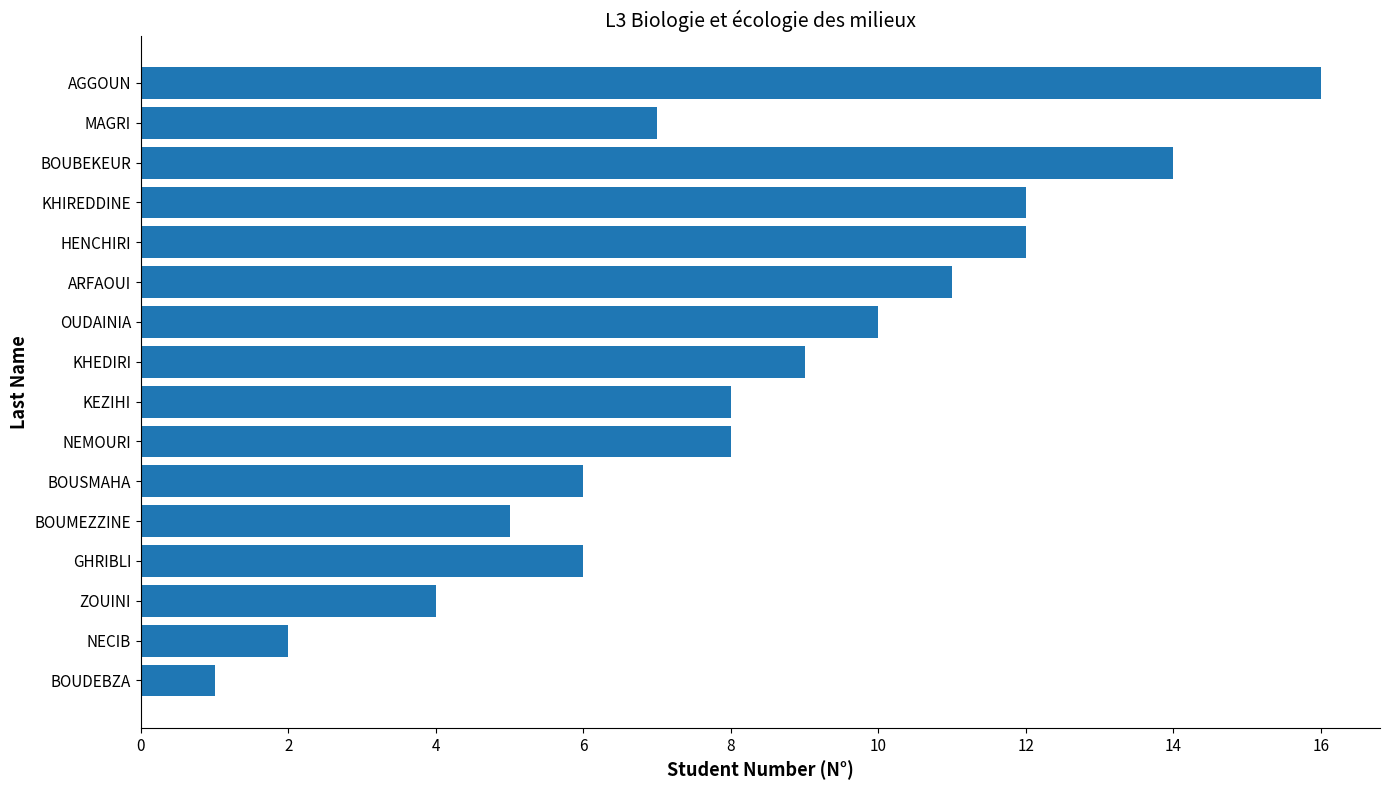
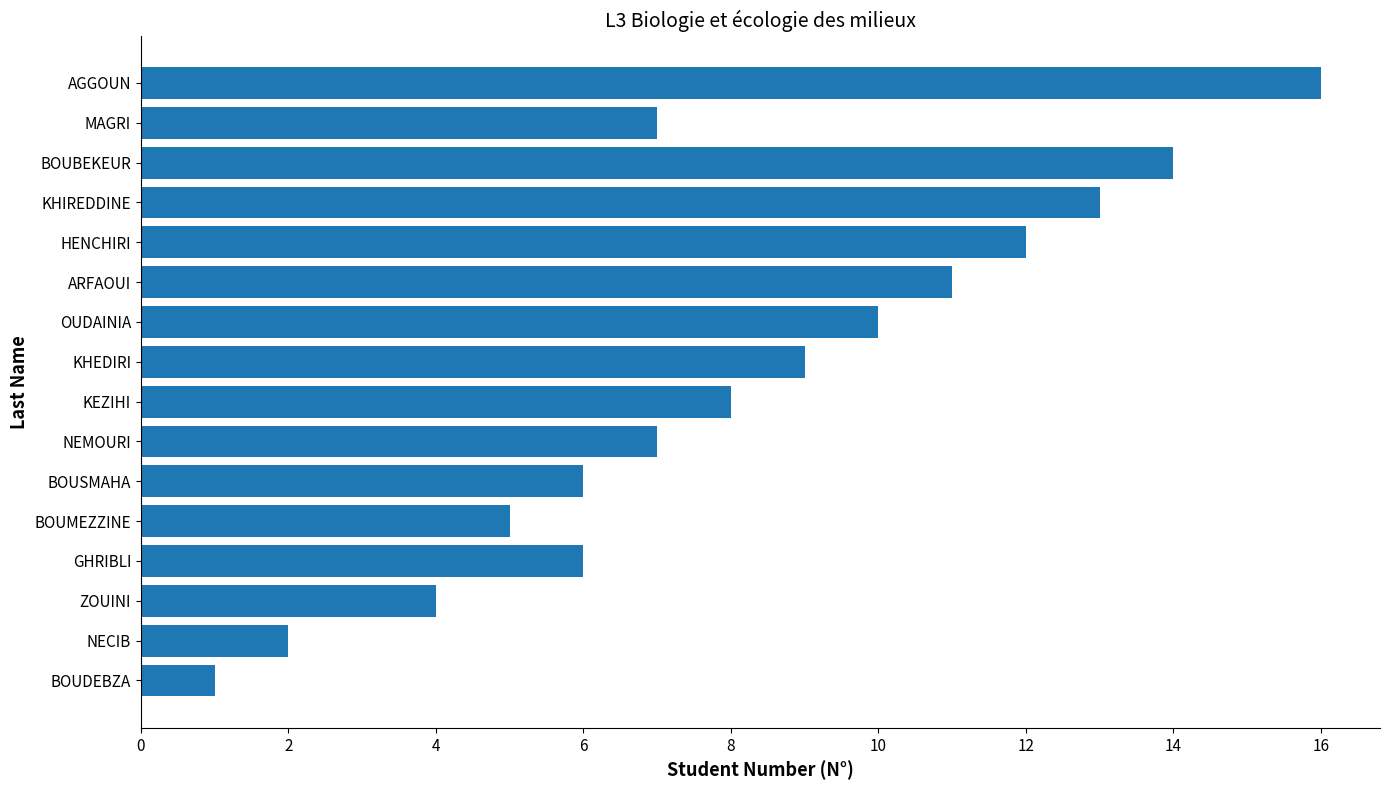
  {
    "AGGOUN": 16,
    "MAGRI": 7,
    "BOUBEKEUR": 14,
-   "KHIREDDINE": 12,
+   "KHIREDDINE": 13,
    "HENCHIRI": 12,
    "ARFAOUI": 11,
    "OUDAINIA": 10,
    "KHEDIRI": 9,
    "KEZIHI": 8,
-   "NEMOURI": 8,
+   "NEMOURI": 7,
    "BOUSMAHA": 6,
    "BOUMEZZINE": 5,
    "GHRIBLI": 6,
    "ZOUINI": 4,
    "NECIB": 2,
    "BOUDEBZA": 1
  }
